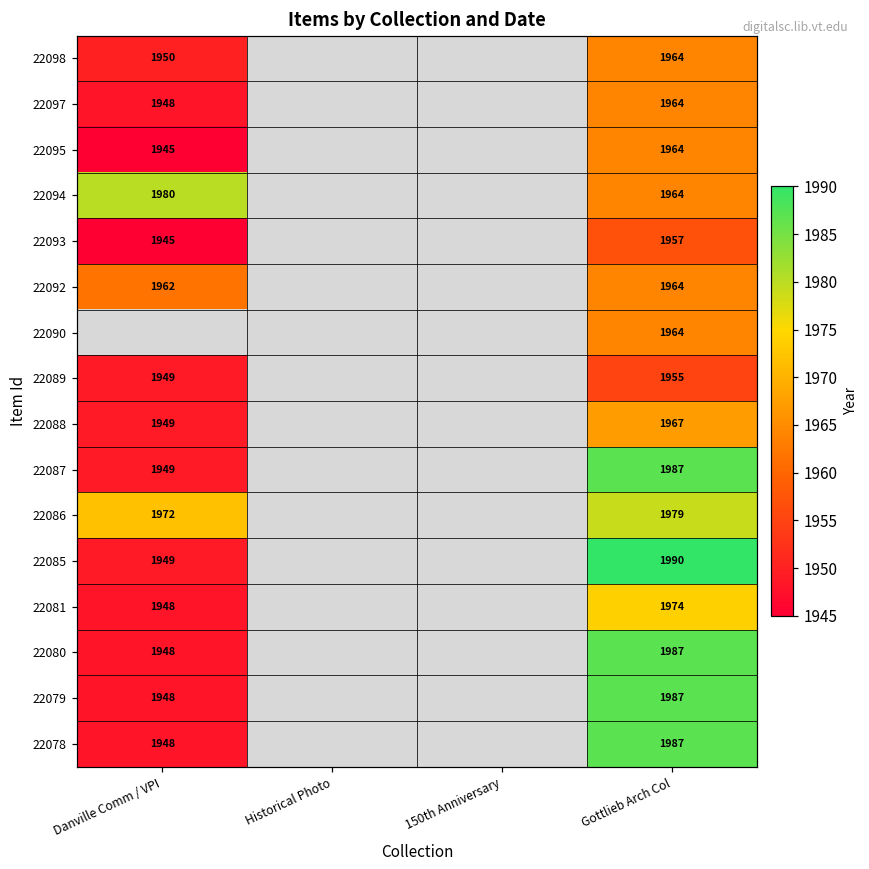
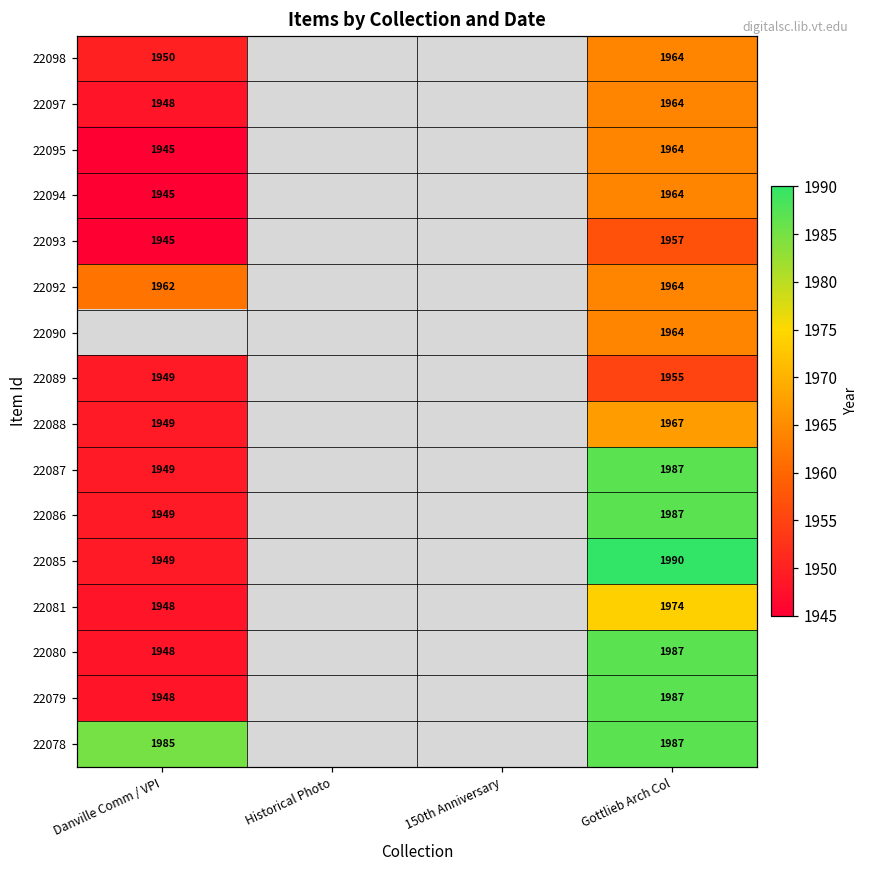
  {
    "22098": {
      "Danville Comm / VPI": 1950,
      "Gottlieb Arch Col": 1964
    },
    "22097": {
      "Danville Comm / VPI": 1948,
      "Gottlieb Arch Col": 1964
    },
    "22095": {
      "Danville Comm / VPI": 1945,
      "Gottlieb Arch Col": 1964
    },
    "22094": {
-     "Danville Comm / VPI": 1980,
+     "Danville Comm / VPI": 1945,
      "Gottlieb Arch Col": 1964
    },
    "22093": {
      "Danville Comm / VPI": 1945,
      "Gottlieb Arch Col": 1957
    },
    "22092": {
      "Danville Comm / VPI": 1962,
      "Gottlieb Arch Col": 1964
    },
    "22090": {
      "Gottlieb Arch Col": 1964
    },
    "22089": {
      "Danville Comm / VPI": 1949,
      "Gottlieb Arch Col": 1955
    },
    "22088": {
      "Danville Comm / VPI": 1949,
      "Gottlieb Arch Col": 1967
    },
    "22087": {
      "Danville Comm / VPI": 1949,
      "Gottlieb Arch Col": 1987
    },
    "22086": {
-     "Danville Comm / VPI": 1972,
-     "Gottlieb Arch Col": 1979
+     "Danville Comm / VPI": 1949,
+     "Gottlieb Arch Col": 1987
    },
    "22085": {
      "Danville Comm / VPI": 1949,
      "Gottlieb Arch Col": 1990
    },
    "22081": {
      "Danville Comm / VPI": 1948,
      "Gottlieb Arch Col": 1974
    },
    "22080": {
      "Danville Comm / VPI": 1948,
      "Gottlieb Arch Col": 1987
    },
    "22079": {
      "Danville Comm / VPI": 1948,
      "Gottlieb Arch Col": 1987
    },
    "22078": {
-     "Danville Comm / VPI": 1948,
+     "Danville Comm / VPI": 1985,
      "Gottlieb Arch Col": 1987
    }
  }
